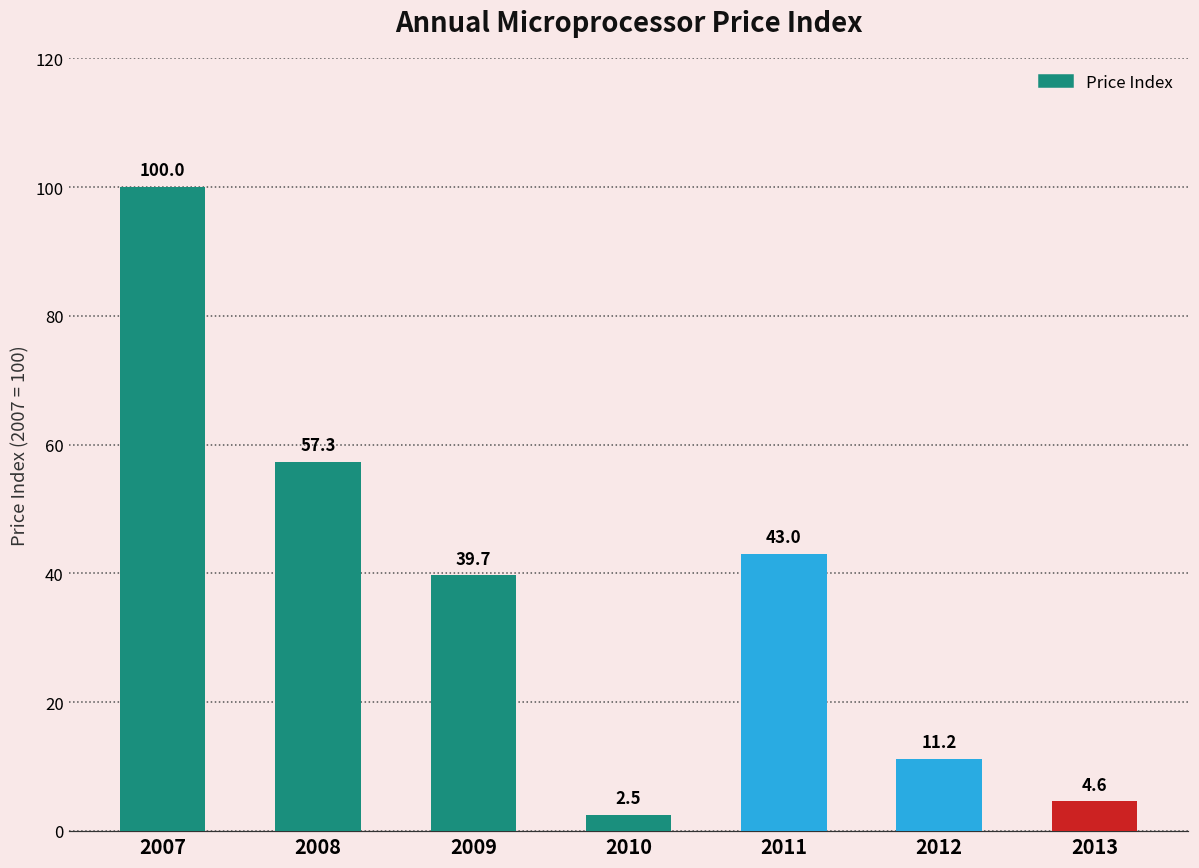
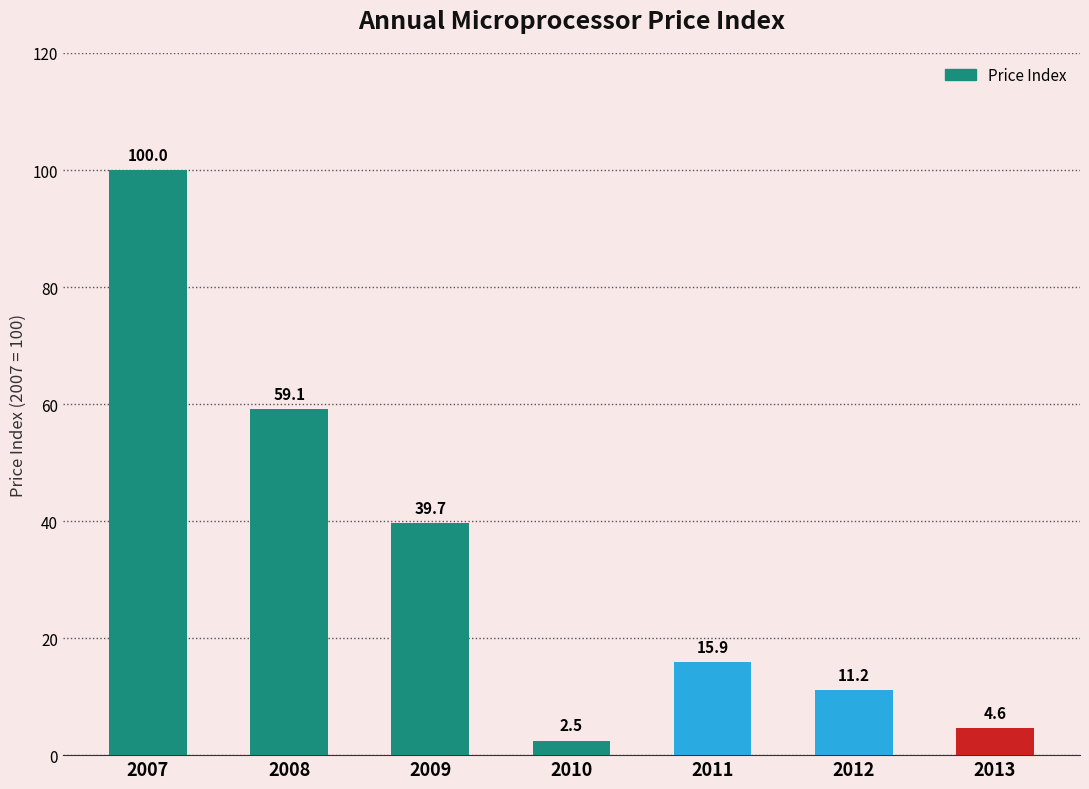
  {
    "2007": 100.0,
-   "2008": 57.3,
+   "2008": 59.1,
    "2009": 39.7,
    "2010": 2.5,
-   "2011": 43.0,
+   "2011": 15.9,
    "2012": 11.2,
    "2013": 4.6
  }
